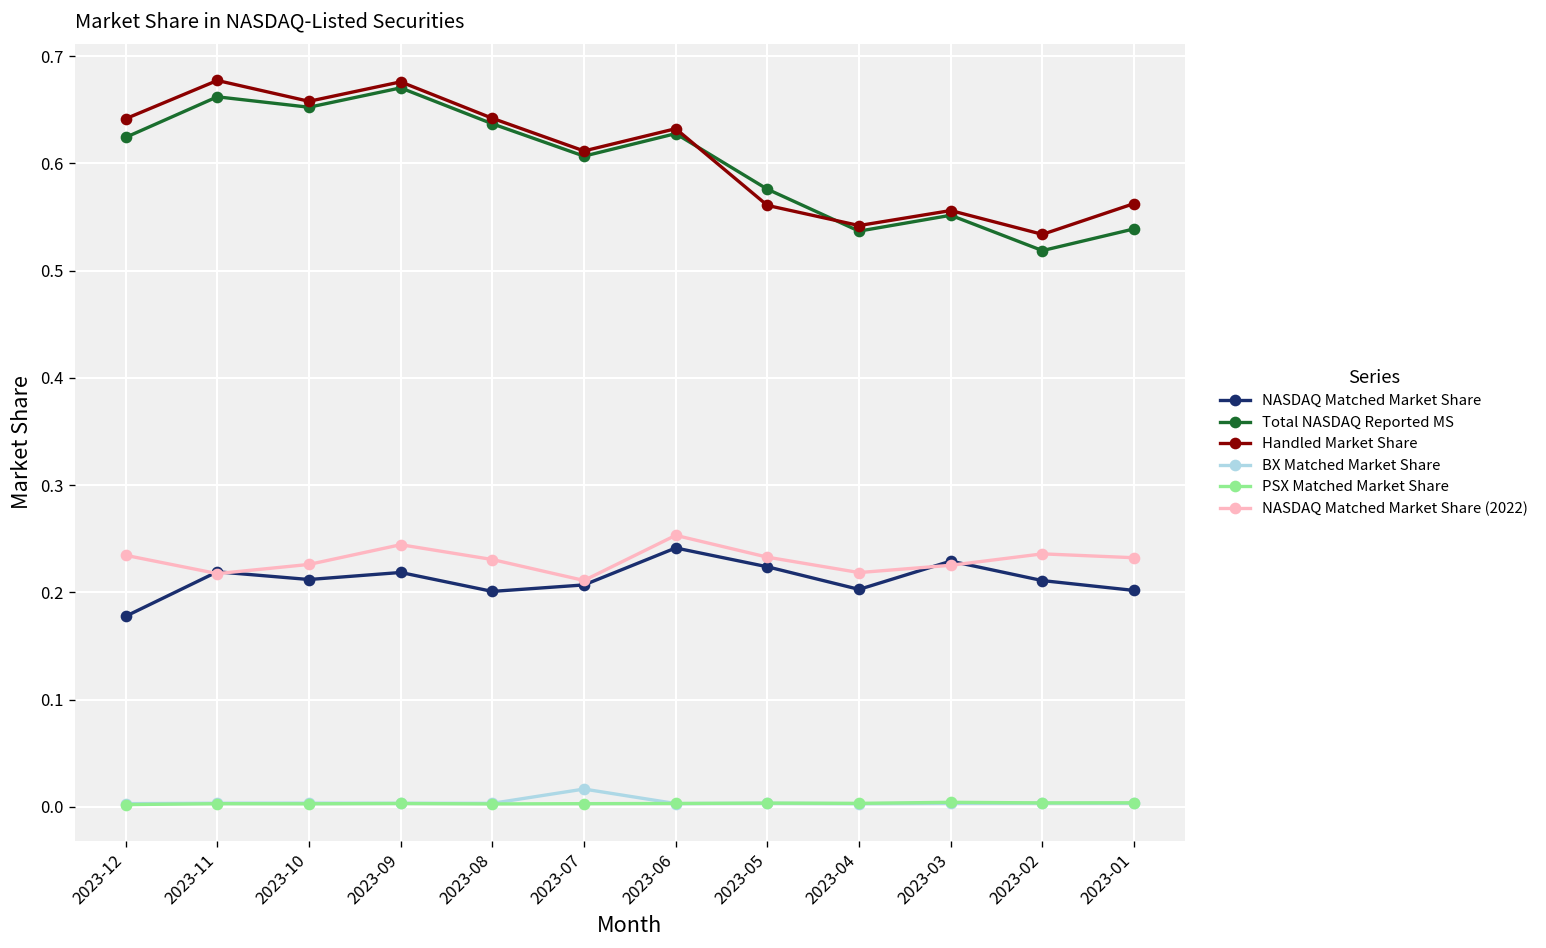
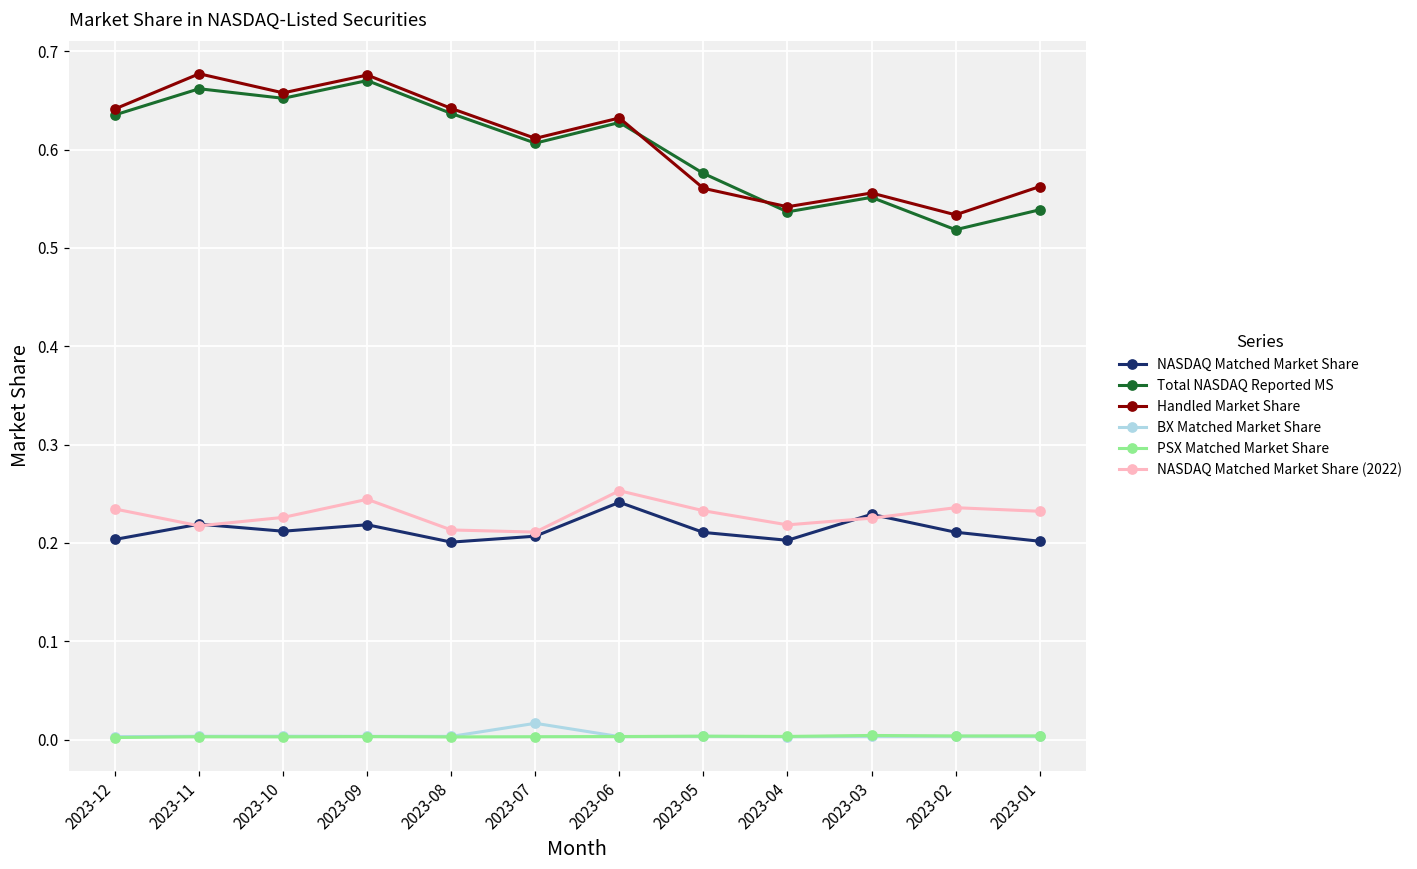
  {
    "NASDAQ Matched Market Share": {
-     "2023-12": 0.18,
+     "2023-12": 0.20,
      "2023-10": 0.21,
      "2023-09": 0.22,
      "2023-08": 0.20,
      "2023-07": 0.21,
      "2023-06": 0.24,
-     "2023-05": 0.22,
+     "2023-05": 0.21,
      "2023-04": 0.20,
      "2023-03": 0.23,
      "2023-02": 0.21,
      "2023-01": 0.20
    },
    "Total NASDAQ Reported MS": {
-     "2023-12": 0.62,
+     "2023-12": 0.64,
      "2023-11": 0.66,
      "2023-10": 0.65,
      "2023-09": 0.67,
      "2023-08": 0.64,
      "2023-07": 0.61,
      "2023-06": 0.63,
      "2023-05": 0.58,
      "2023-04": 0.54,
      "2023-03": 0.55,
      "2023-02": 0.52,
      "2023-01": 0.54
    },
    "Handled Market Share": {
      "2023-12": 0.64,
      "2023-11": 0.68,
      "2023-10": 0.66,
      "2023-09": 0.68,
      "2023-08": 0.64,
      "2023-07": 0.61,
      "2023-06": 0.63,
      "2023-05": 0.56,
      "2023-04": 0.54,
      "2023-03": 0.56,
      "2023-02": 0.53,
      "2023-01": 0.56
    },
    "BX Matched Market Share": {
      "2023-07": 0.02
    },
    "PSX Matched Market Share": {
      "2023-07": 0.00
    },
    "NASDAQ Matched Market Share (2022)": {
      "2023-12": 0.23,
      "2023-10": 0.23,
      "2023-09": 0.24,
-     "2023-08": 0.23,
+     "2023-08": 0.21,
      "2023-07": 0.21,
      "2023-06": 0.25,
      "2023-05": 0.23,
      "2023-04": 0.22,
      "2023-03": 0.23,
      "2023-02": 0.24,
      "2023-01": 0.23
    }
  }
